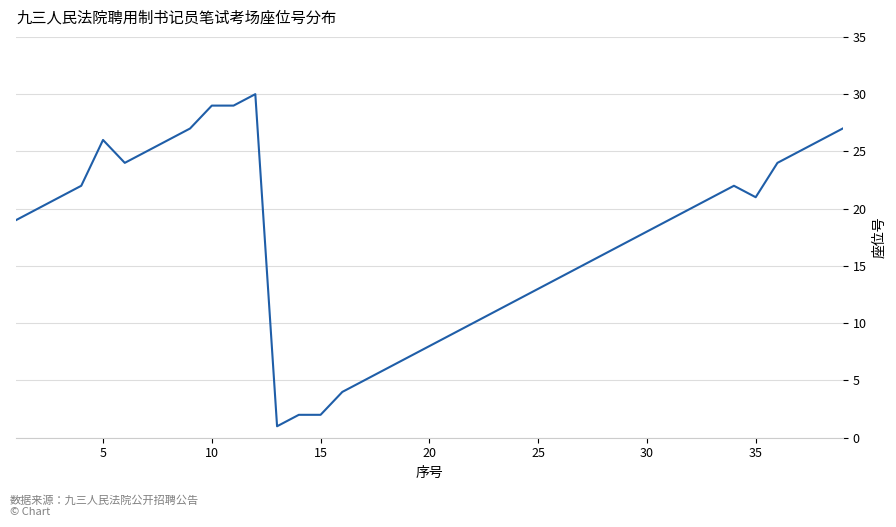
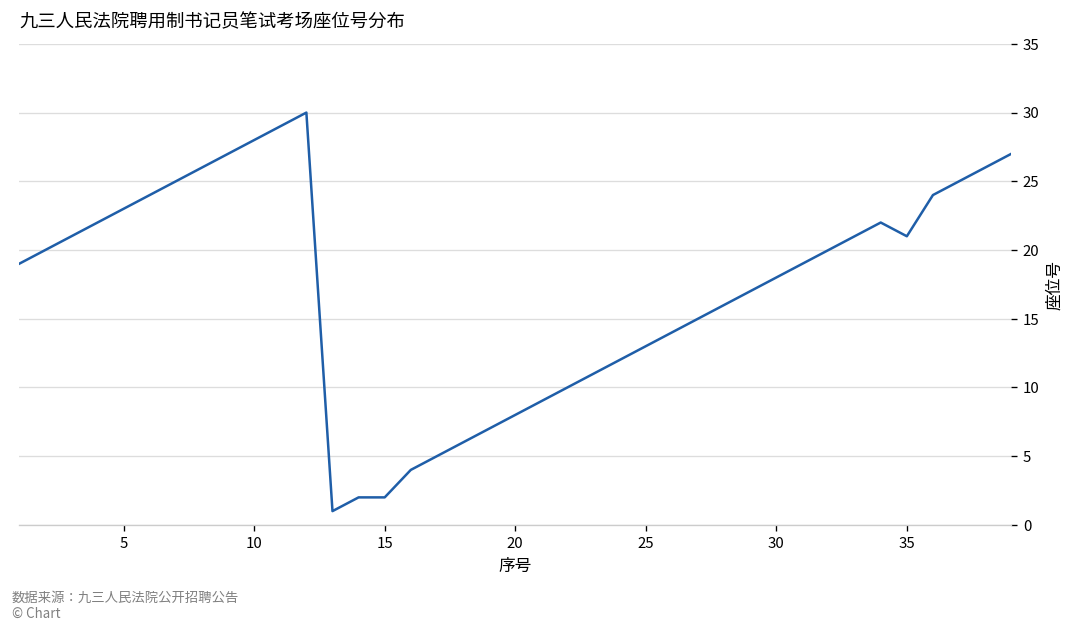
  {
-   "5": 26,
-   "10": 29,
+   "5": 23,
+   "10": 28,
    "15": 2,
    "20": 8,
    "25": 13,
    "30": 18,
    "35": 21
  }
